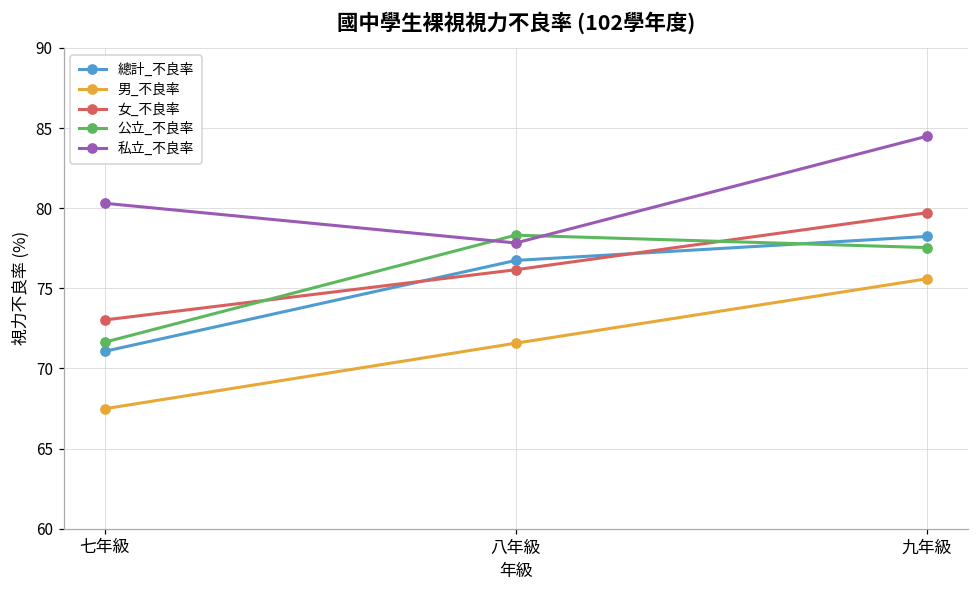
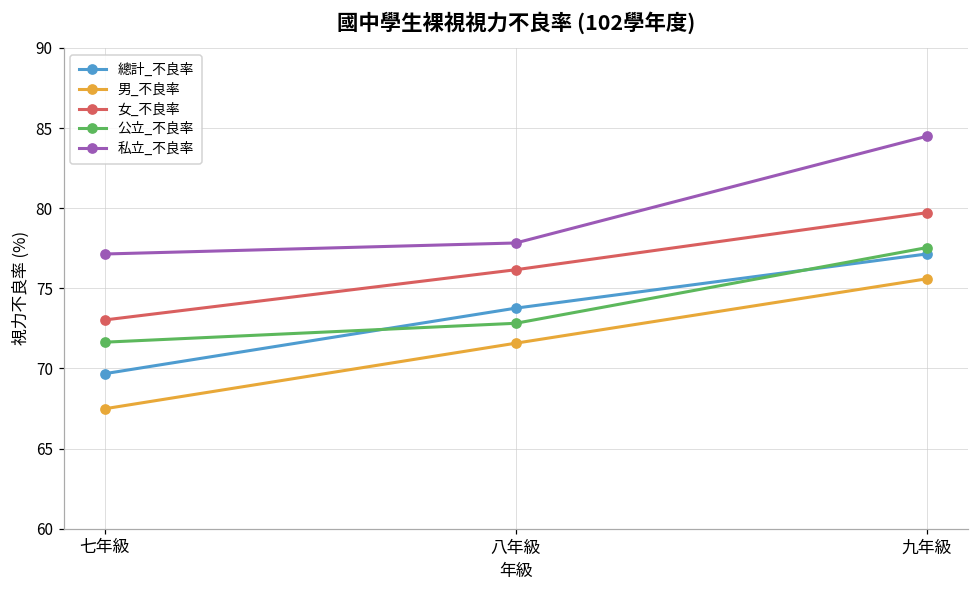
  {
    "總計_不良率": {
-     "七年級": 71.1,
-     "八年級": 76.7,
-     "九年級": 78.2
+     "七年級": 69.7,
+     "八年級": 73.8,
+     "九年級": 77.1
    },
    "男_不良率": {
      "七年級": 67.5,
      "八年級": 71.6,
      "九年級": 75.6
    },
    "女_不良率": {
      "七年級": 73.0,
      "八年級": 76.2,
      "九年級": 79.7
    },
    "公立_不良率": {
      "七年級": 71.6,
-     "八年級": 78.3,
+     "八年級": 72.8,
      "九年級": 77.5
    },
    "私立_不良率": {
-     "七年級": 80.3,
+     "七年級": 77.1,
      "八年級": 77.8,
      "九年級": 84.5
    }
  }
